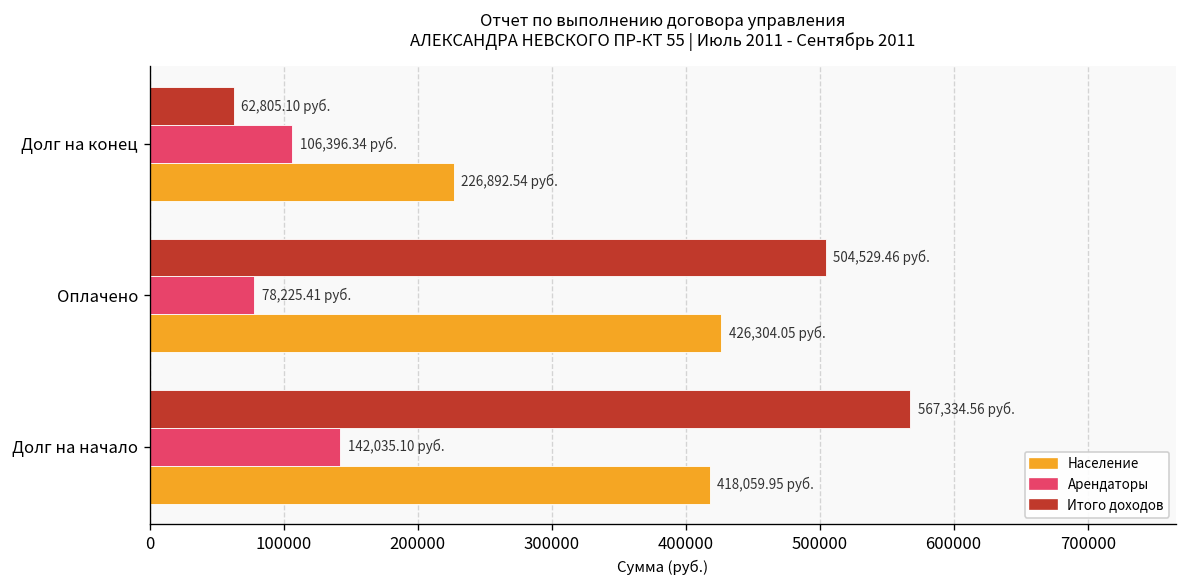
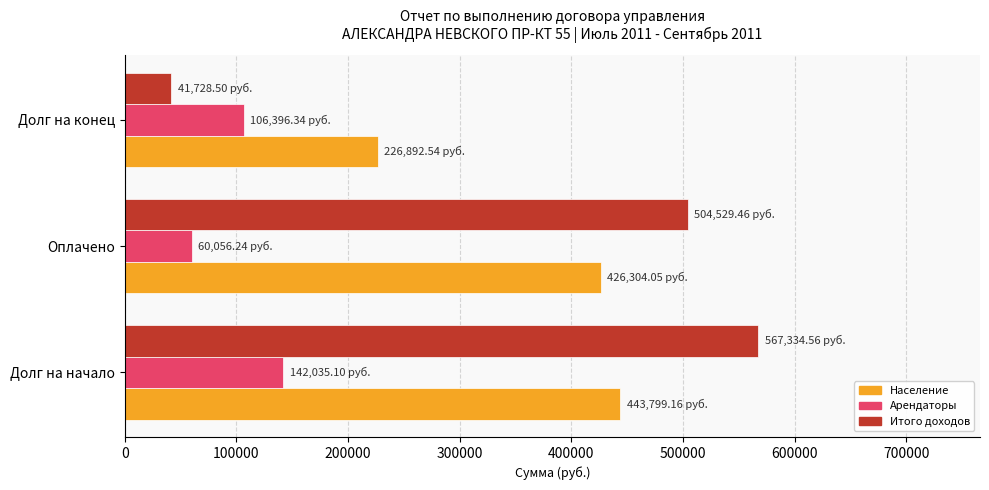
  {
    "Население": {
      "Долг на конец": "226,892.54",
      "Оплачено": "426,304.05",
-     "Долг на начало": "418,059.95"
+     "Долг на начало": "443,799.16"
    },
    "Арендаторы": {
      "Долг на конец": "106,396.34",
-     "Оплачено": "78,225.41",
+     "Оплачено": "60,056.24",
      "Долг на начало": "142,035.10"
    },
    "Итого доходов": {
-     "Долг на конец": "62,805.10",
+     "Долг на конец": "41,728.50",
      "Оплачено": "504,529.46",
      "Долг на начало": "567,334.56"
    }
  }
